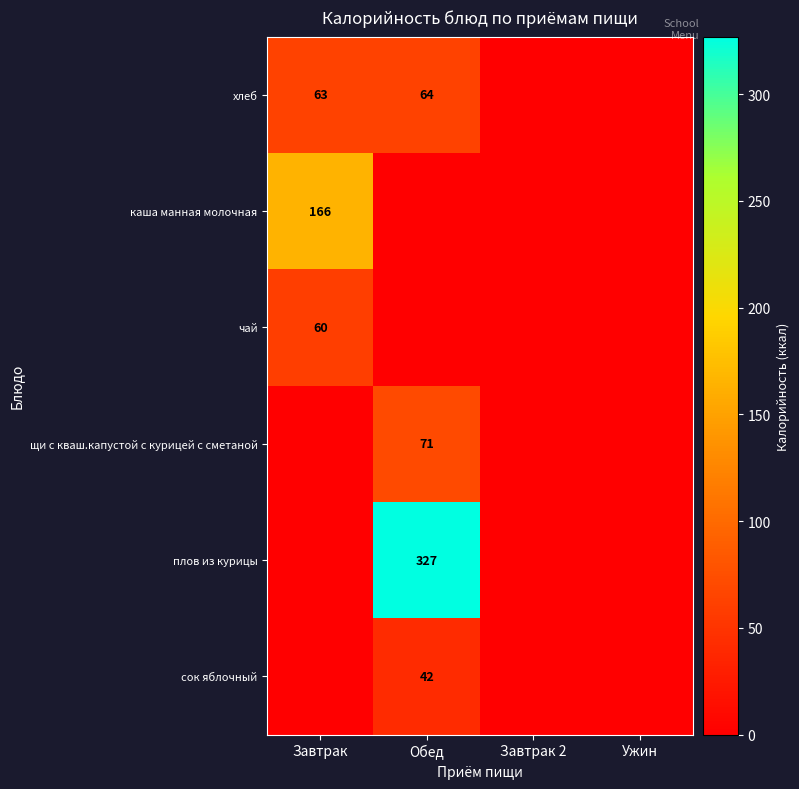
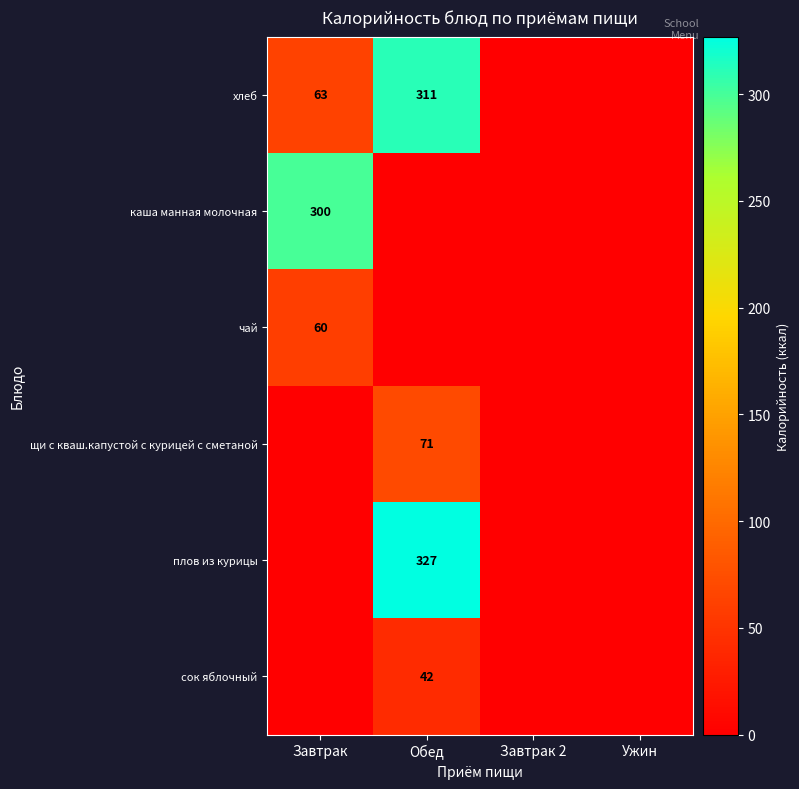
  {
    "хлеб": {
      "Завтрак": 63,
-     "Обед": 64
+     "Обед": 311
    },
    "каша манная молочная": {
-     "Завтрак": 166
+     "Завтрак": 300
    },
    "чай": {
      "Завтрак": 60
    },
    "щи с кваш.капустой с курицей с сметаной": {
      "Обед": 71
    },
    "плов из курицы": {
      "Обед": 327
    },
    "сок яблочный": {
      "Обед": 42
    }
  }
